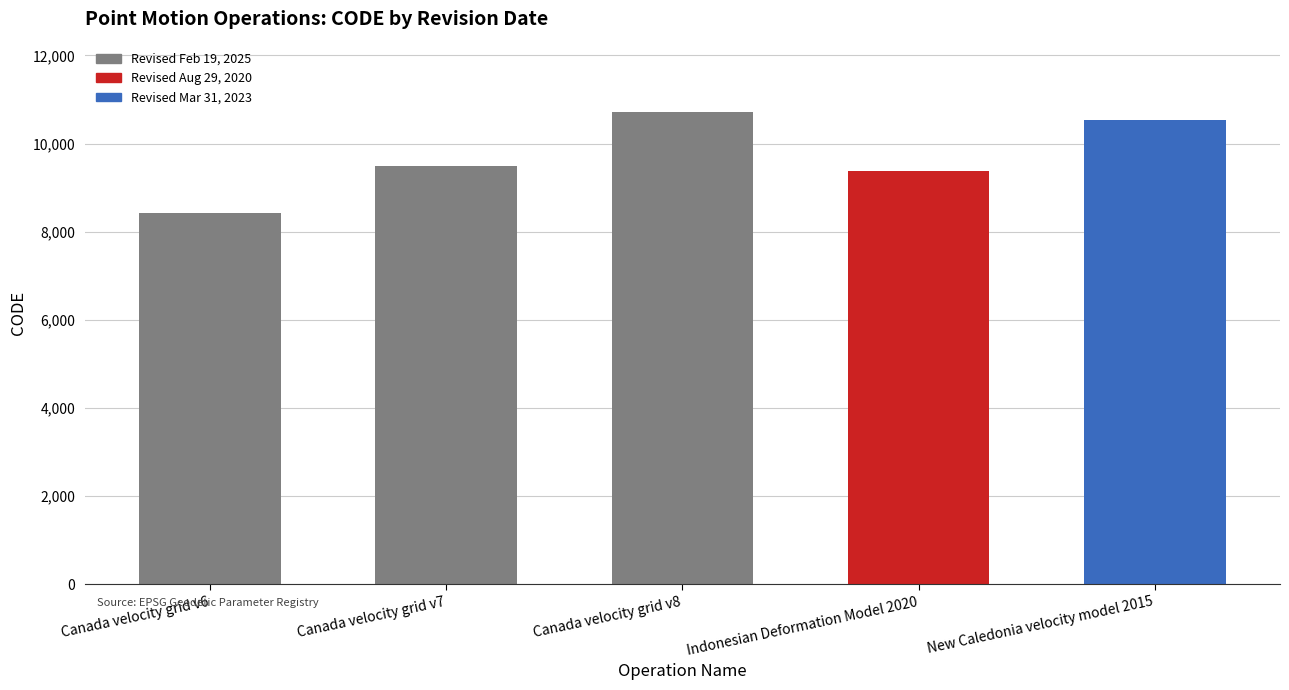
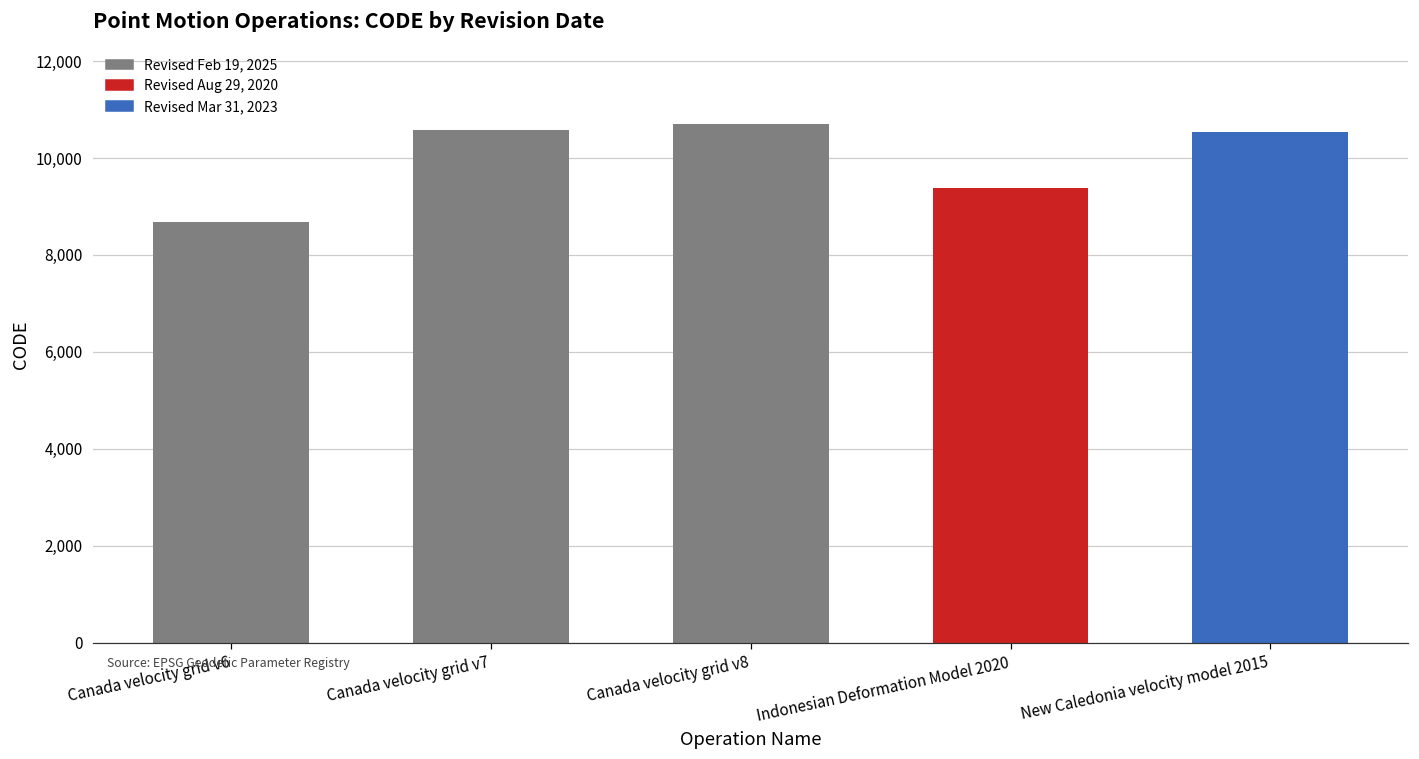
  {
-   "Canada velocity grid v6": "8,400",
-   "Canada velocity grid v7": "9,500",
+   "Canada velocity grid v6": "8,700",
+   "Canada velocity grid v7": "10,600",
    "Canada velocity grid v8": "10,700",
    "Indonesian Deformation Model 2020": "9,400",
    "New Caledonia velocity model 2015": "10,500"
  }
